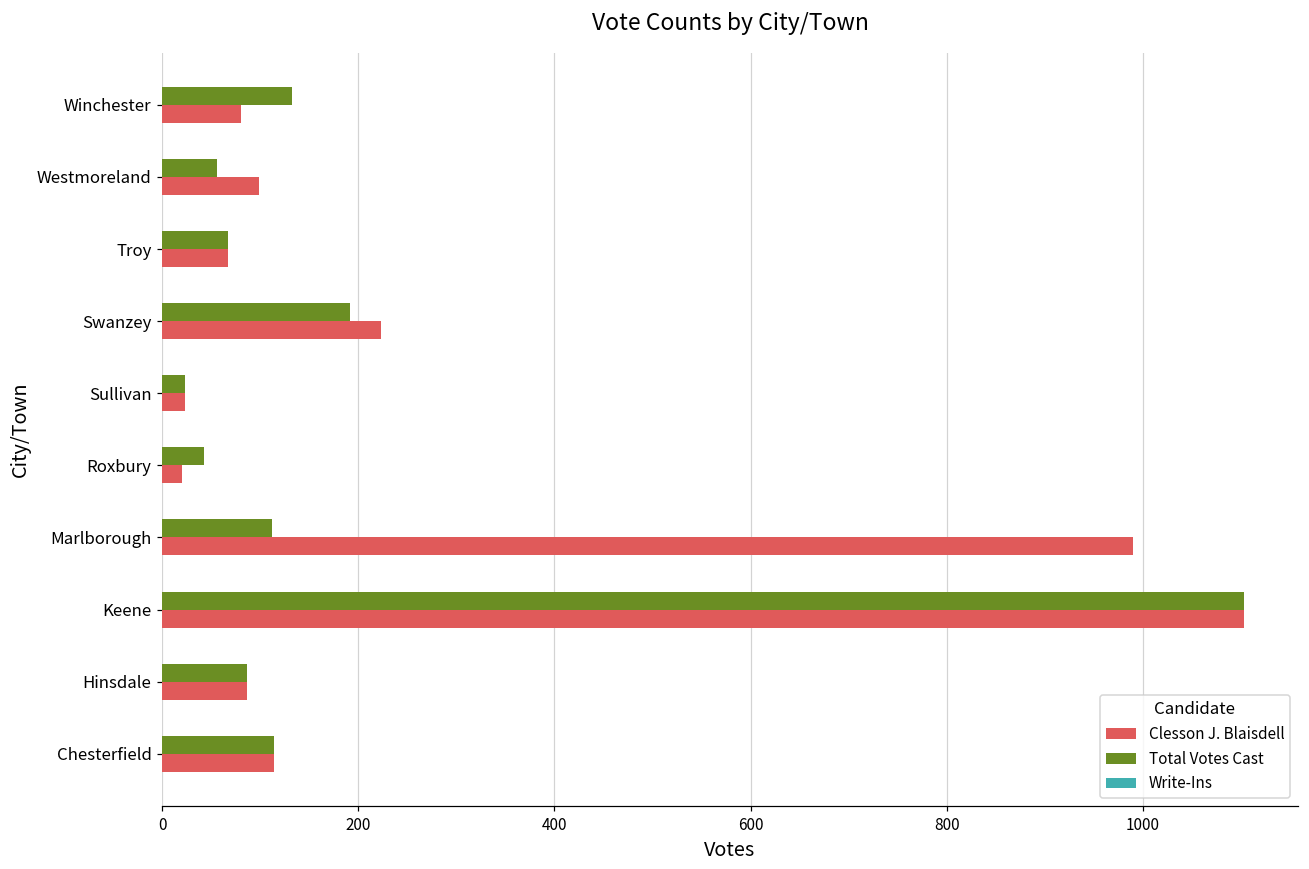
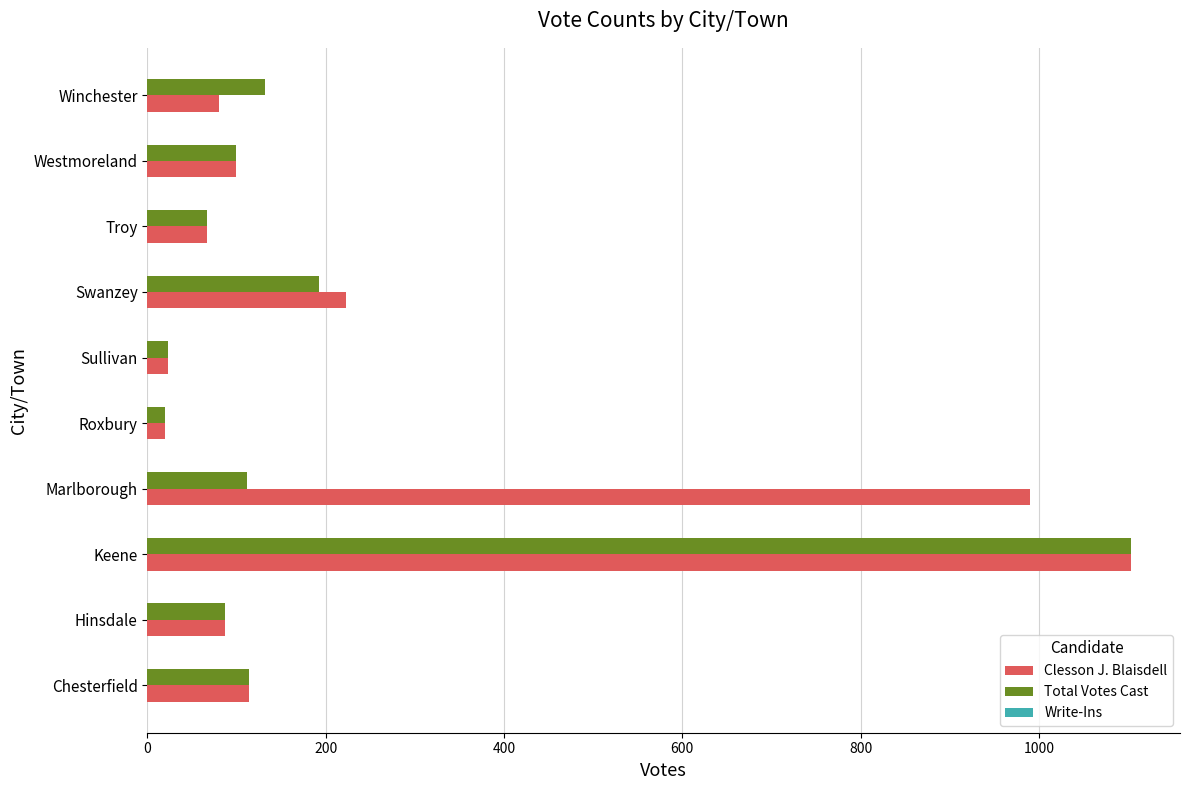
  {
    "Clesson J. Blaisdell": {
      "Winchester": 80,
      "Westmoreland": 100,
      "Troy": 70,
      "Swanzey": 220,
      "Sullivan": 20,
      "Roxbury": 20,
      "Marlborough": 990,
      "Keene": 1100,
      "Hinsdale": 90,
      "Chesterfield": 110
    },
    "Total Votes Cast": {
      "Winchester": 130,
-     "Westmoreland": 60,
+     "Westmoreland": 100,
      "Troy": 70,
      "Swanzey": 190,
      "Sullivan": 20,
-     "Roxbury": 40,
+     "Roxbury": 20,
      "Marlborough": 110,
      "Keene": 1100,
      "Hinsdale": 90,
      "Chesterfield": 110
    }
  }
